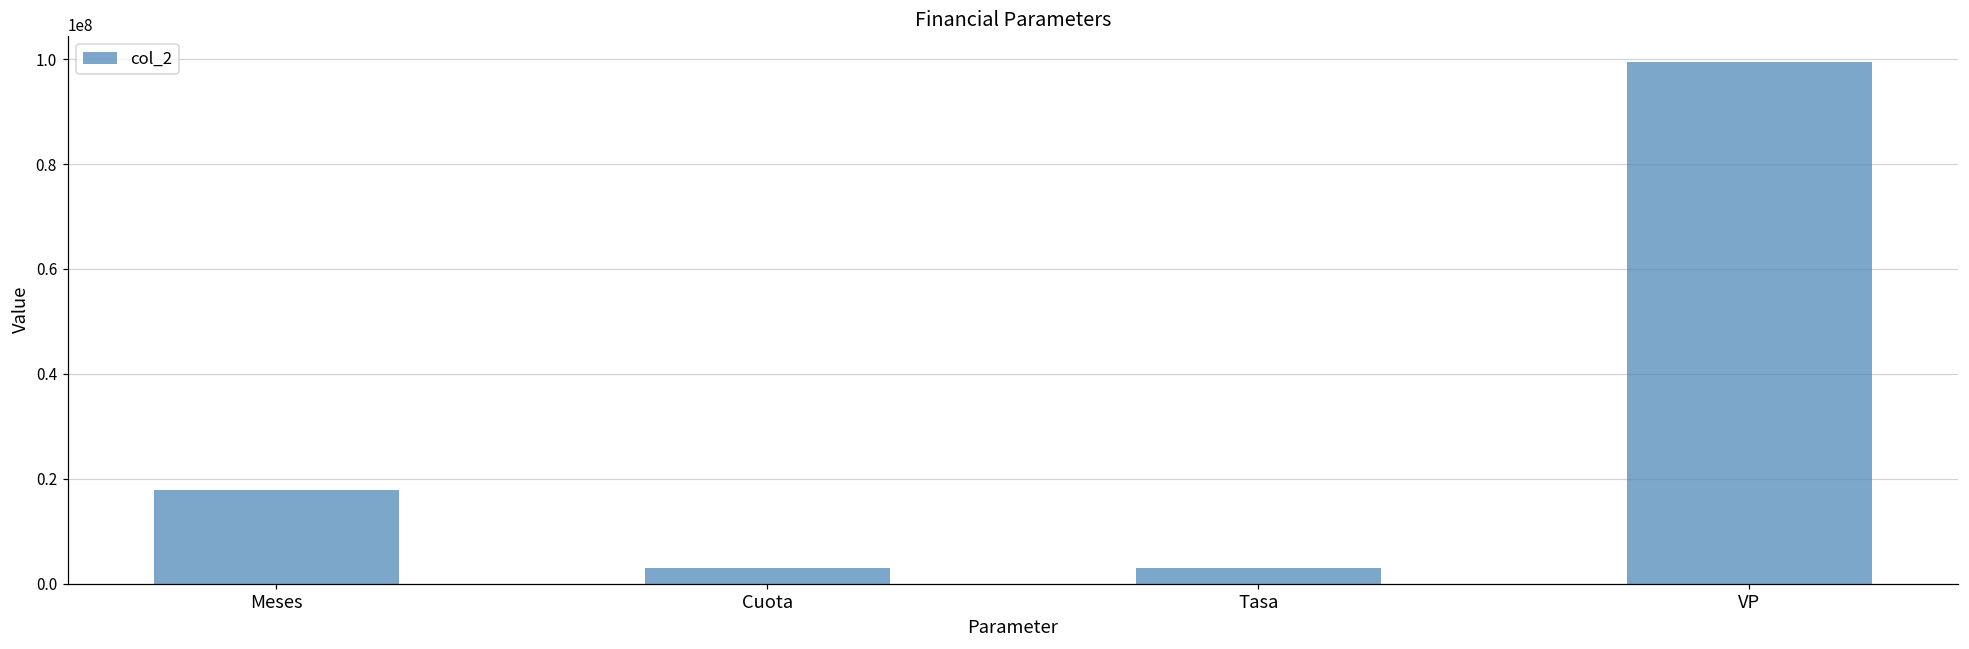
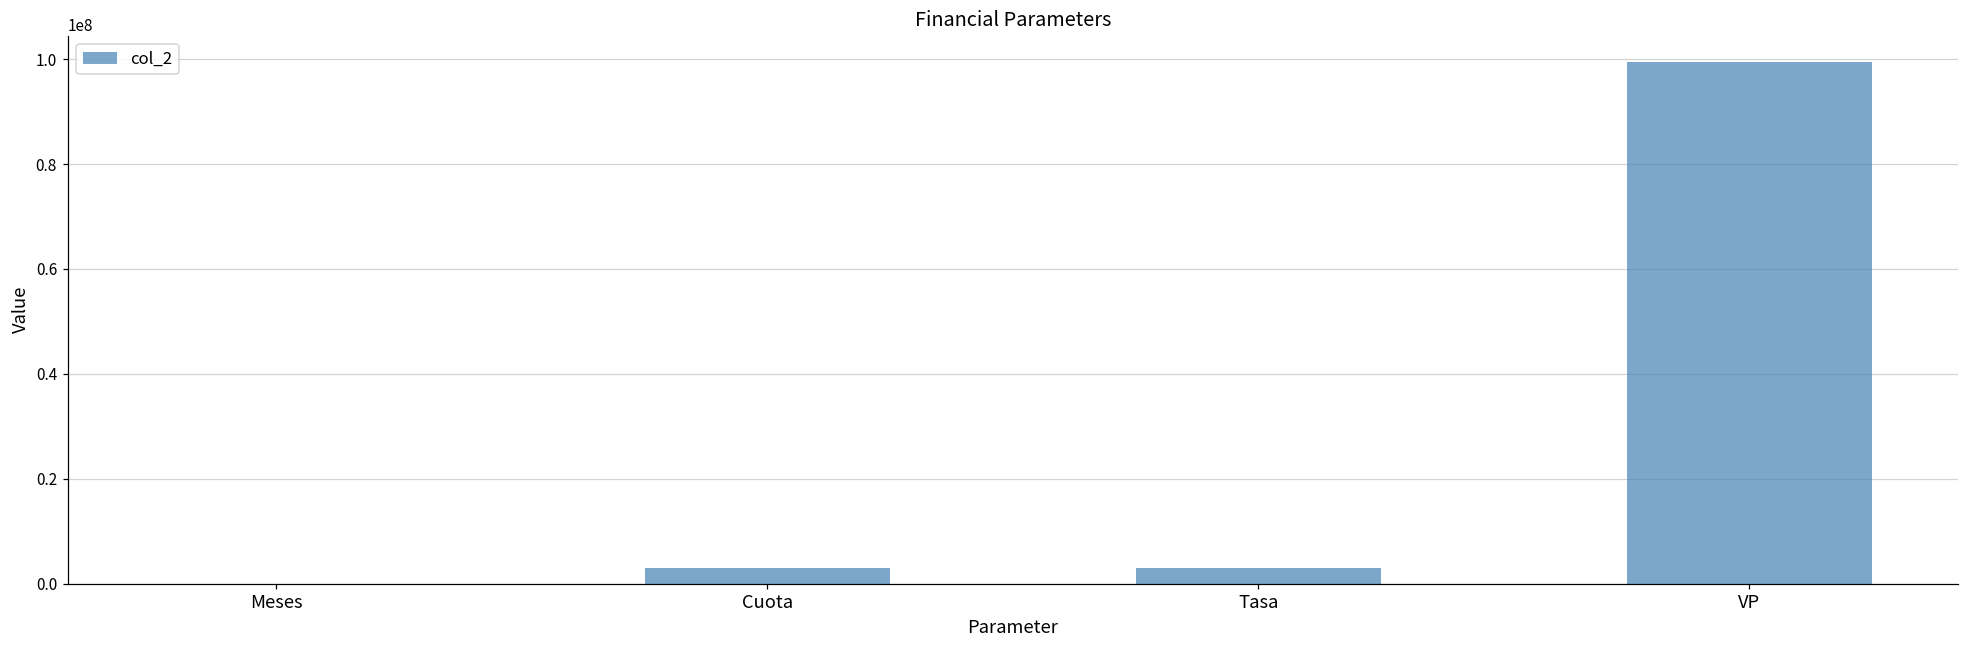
  {
-   "Meses": 18000000,
+   "Meses": 0,
    "Cuota": 3000000,
    "Tasa": 3000000,
    "VP": 100000000
  }
